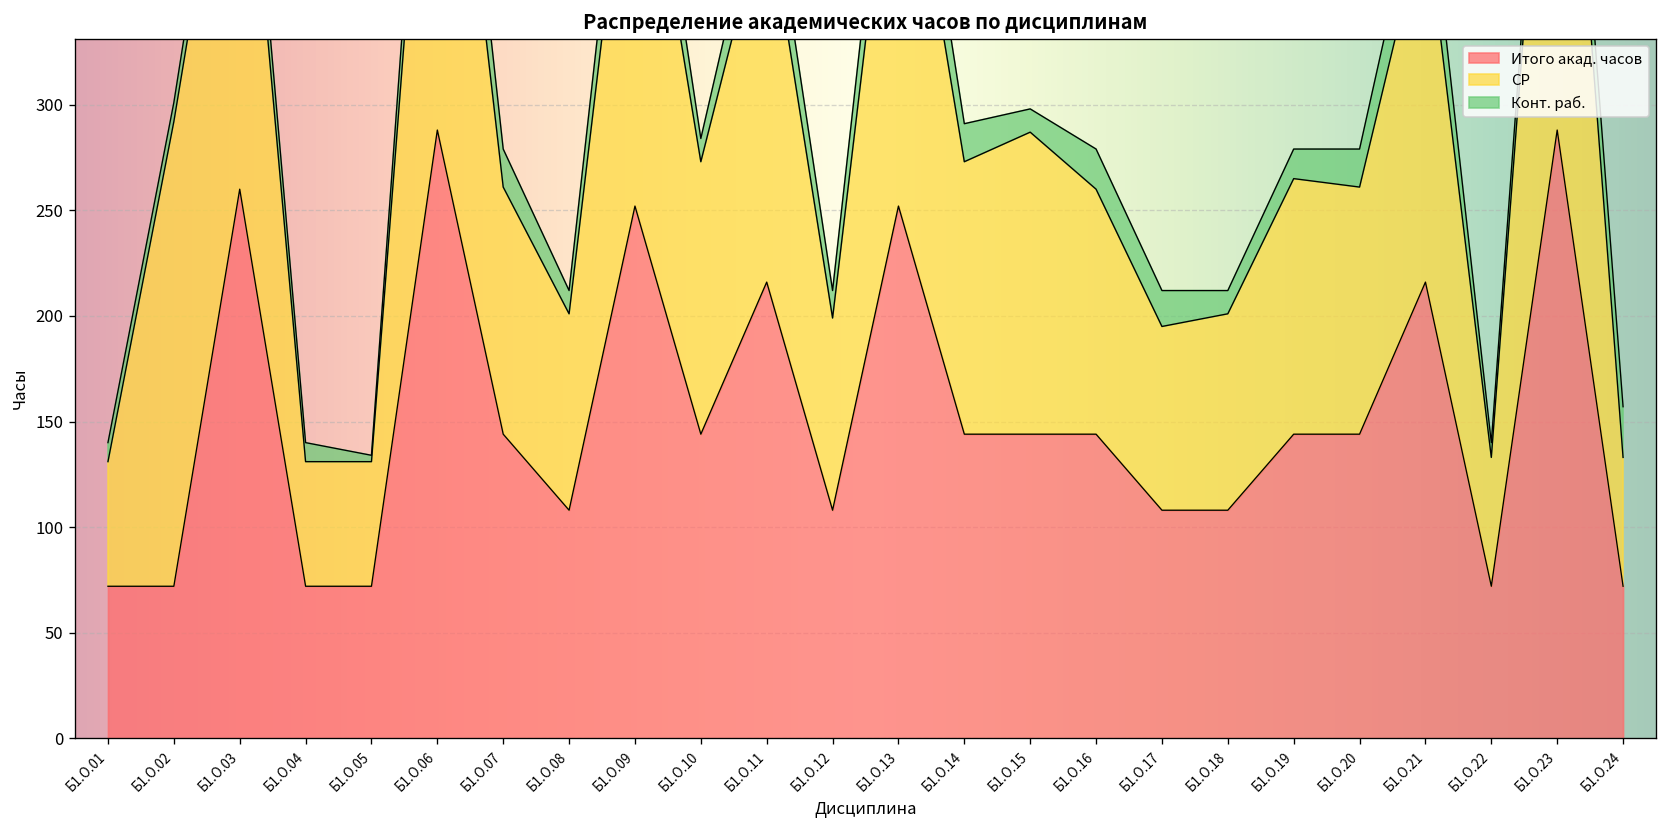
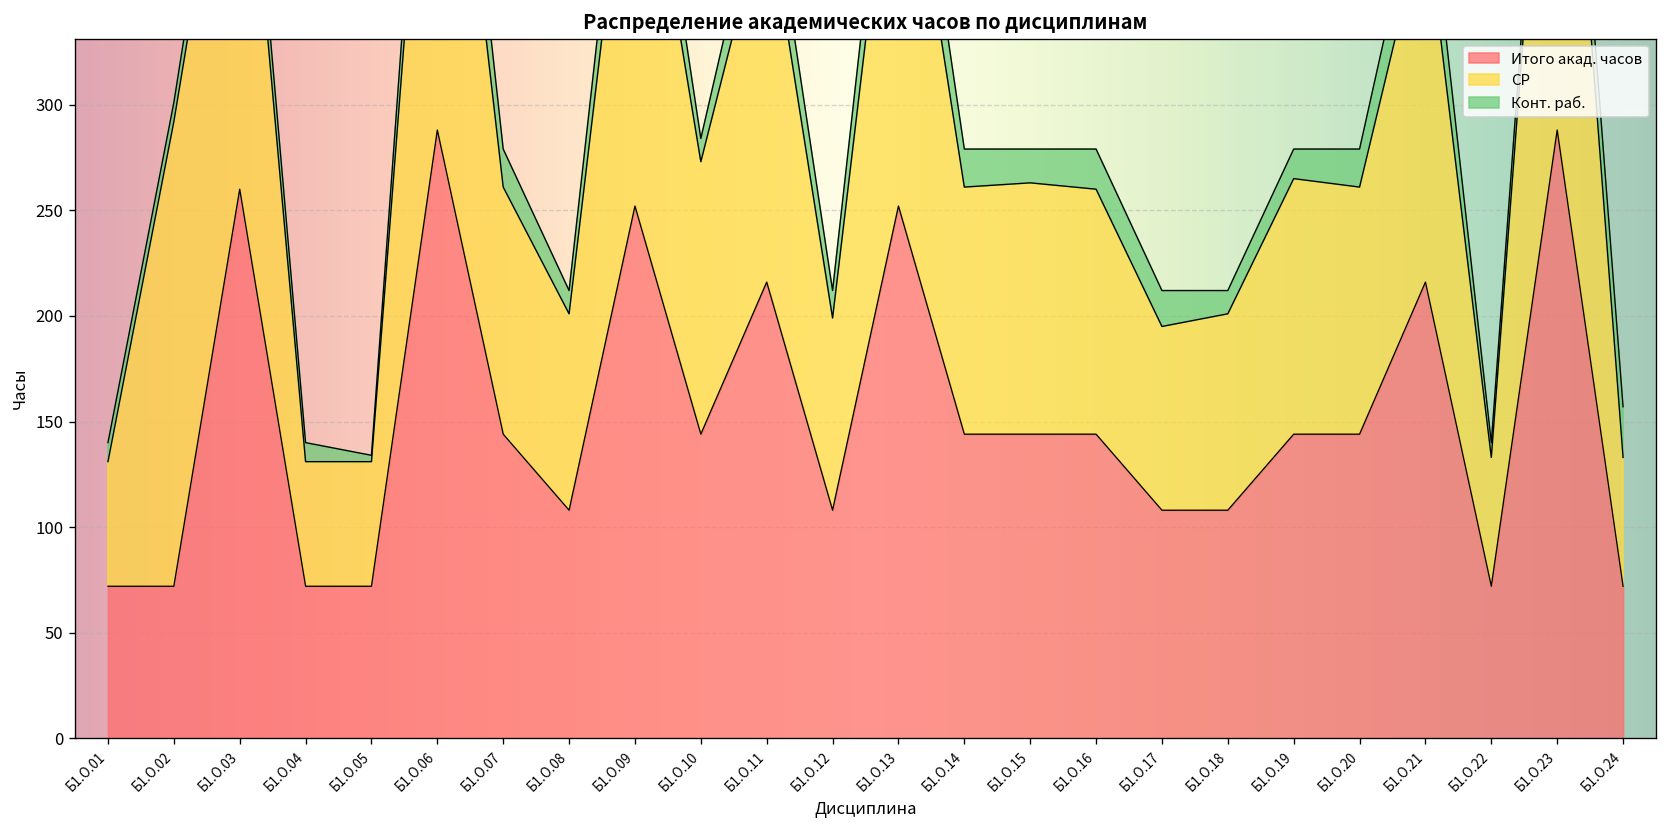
  {
    "Итого акад. часов": {
      "Б1.О.01": 72,
      "Б1.О.02": 72,
      "Б1.О.03": 260,
      "Б1.О.04": 72,
      "Б1.О.05": 72,
      "Б1.О.06": 288,
      "Б1.О.07": 144,
      "Б1.О.08": 108,
      "Б1.О.09": 252,
      "Б1.О.10": 144,
      "Б1.О.11": 216,
      "Б1.О.12": 108,
      "Б1.О.13": 252,
      "Б1.О.14": 144,
      "Б1.О.15": 144,
      "Б1.О.16": 144,
      "Б1.О.17": 108,
      "Б1.О.18": 108,
      "Б1.О.19": 144,
      "Б1.О.20": 144,
      "Б1.О.21": 216,
      "Б1.О.22": 72,
      "Б1.О.23": 288,
      "Б1.О.24": 72
    },
    "СР": {
      "Б1.О.01": 59,
      "Б1.О.02": 220,
      "Б1.О.04": 59,
      "Б1.О.05": 59,
      "Б1.О.07": 117,
      "Б1.О.08": 93,
      "Б1.О.10": 129,
      "Б1.О.12": 91,
-     "Б1.О.14": 129,
-     "Б1.О.15": 143,
+     "Б1.О.14": 117,
+     "Б1.О.15": 119,
      "Б1.О.16": 116,
      "Б1.О.17": 87,
      "Б1.О.18": 93,
      "Б1.О.19": 121,
      "Б1.О.20": 117,
      "Б1.О.22": 61,
      "Б1.О.24": 61
    },
    "Конт. раб.": {
      "Б1.О.01": 9,
      "Б1.О.02": 9,
      "Б1.О.04": 9,
      "Б1.О.05": 3,
      "Б1.О.07": 18,
      "Б1.О.08": 11,
      "Б1.О.10": 11,
      "Б1.О.12": 13,
      "Б1.О.14": 18,
-     "Б1.О.15": 11,
+     "Б1.О.15": 16,
      "Б1.О.16": 19,
      "Б1.О.17": 17,
      "Б1.О.18": 11,
      "Б1.О.19": 14,
      "Б1.О.20": 18,
      "Б1.О.22": 7,
      "Б1.О.24": 24
    }
  }
